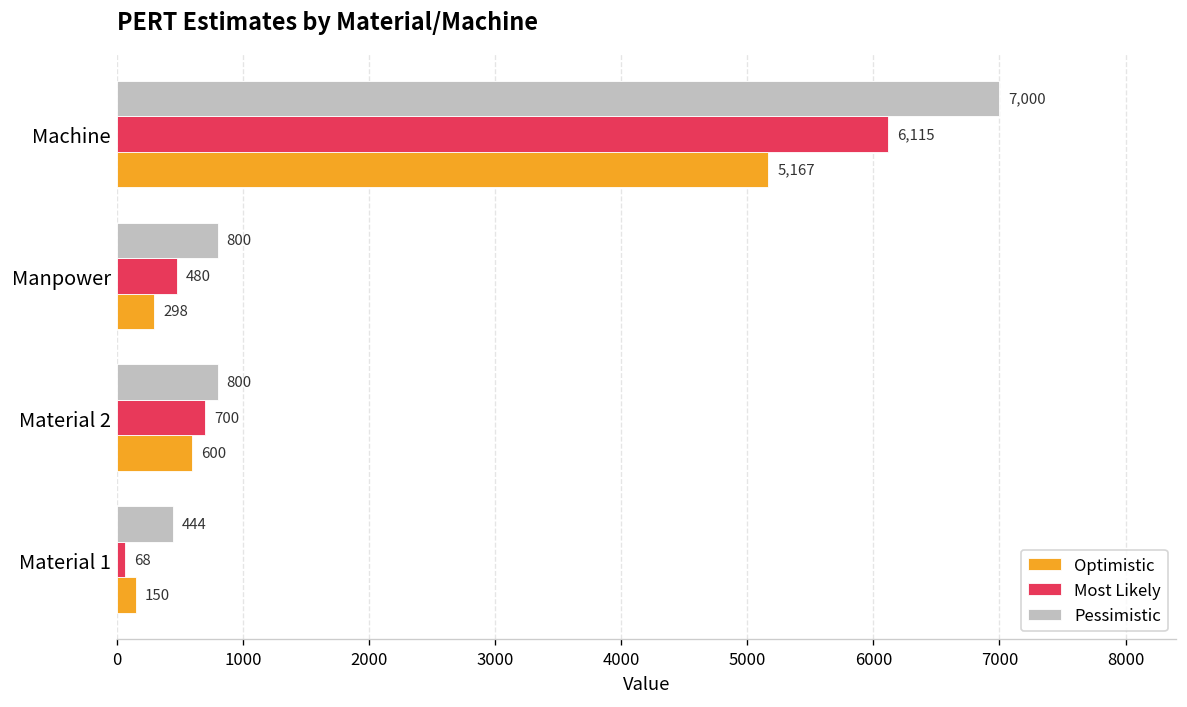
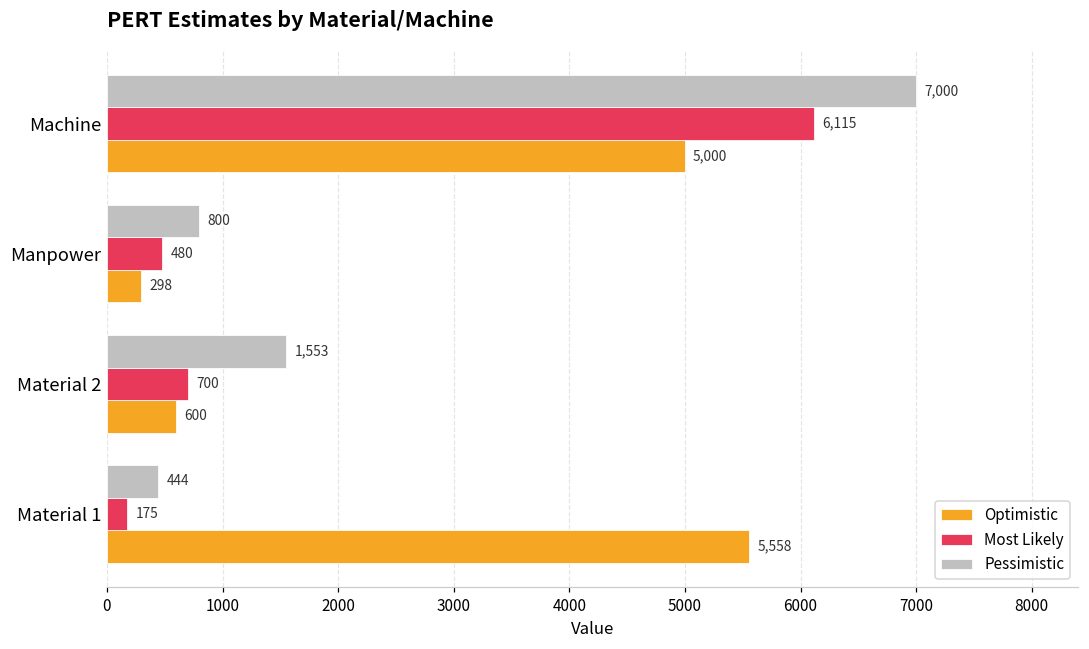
  {
    "Optimistic": {
-     "Machine": "5,167",
+     "Machine": "5,000",
      "Manpower": "298",
      "Material 2": "600",
-     "Material 1": "150"
+     "Material 1": "5,558"
    },
    "Most Likely": {
      "Machine": "6,115",
      "Manpower": "480",
      "Material 2": "700",
-     "Material 1": "68"
+     "Material 1": "175"
    },
    "Pessimistic": {
      "Machine": "7,000",
      "Manpower": "800",
-     "Material 2": "800",
+     "Material 2": "1,553",
      "Material 1": "444"
    }
  }
